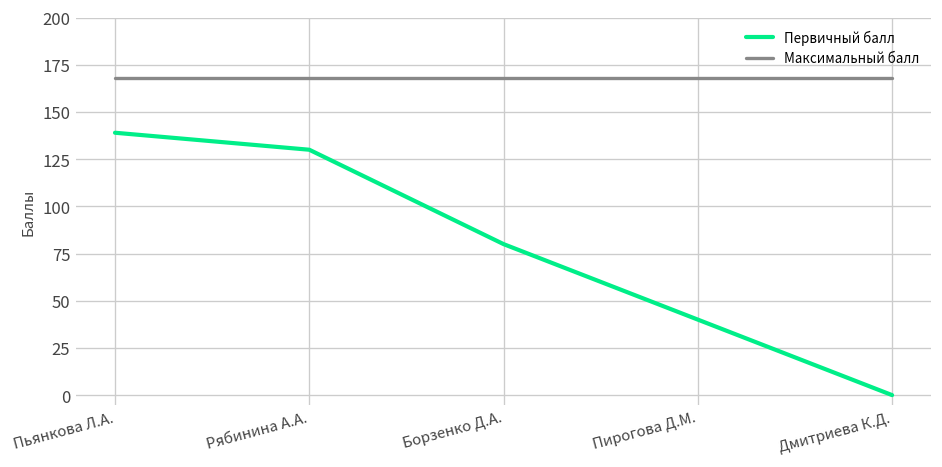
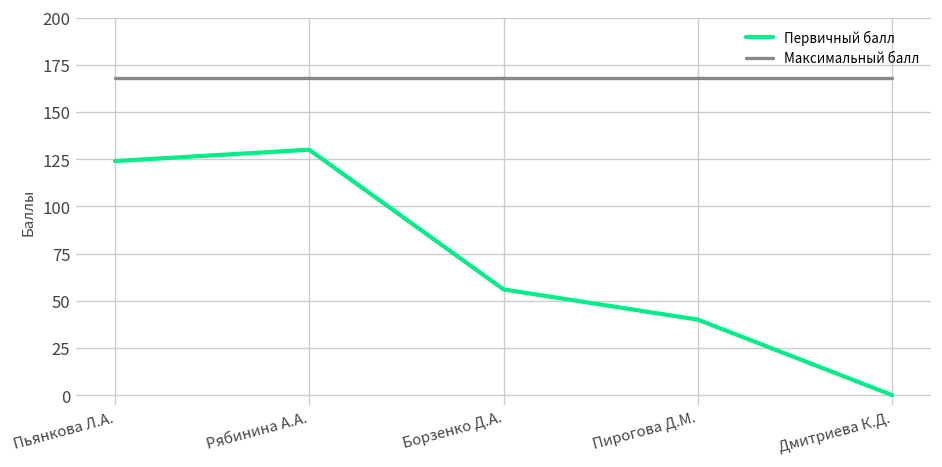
  {
    "Первичный балл": {
-     "Пьянкова Л.А.": 139,
+     "Пьянкова Л.А.": 124,
      "Рябинина А.А.": 130,
-     "Борзенко Д.А.": 80,
+     "Борзенко Д.А.": 56,
      "Пирогова Д.М.": 40,
      "Дмитриева К.Д.": 0
    },
    "Максимальный балл": {
      "Пьянкова Л.А.": 168,
      "Рябинина А.А.": 168,
      "Борзенко Д.А.": 168,
      "Пирогова Д.М.": 168,
      "Дмитриева К.Д.": 168
    }
  }
